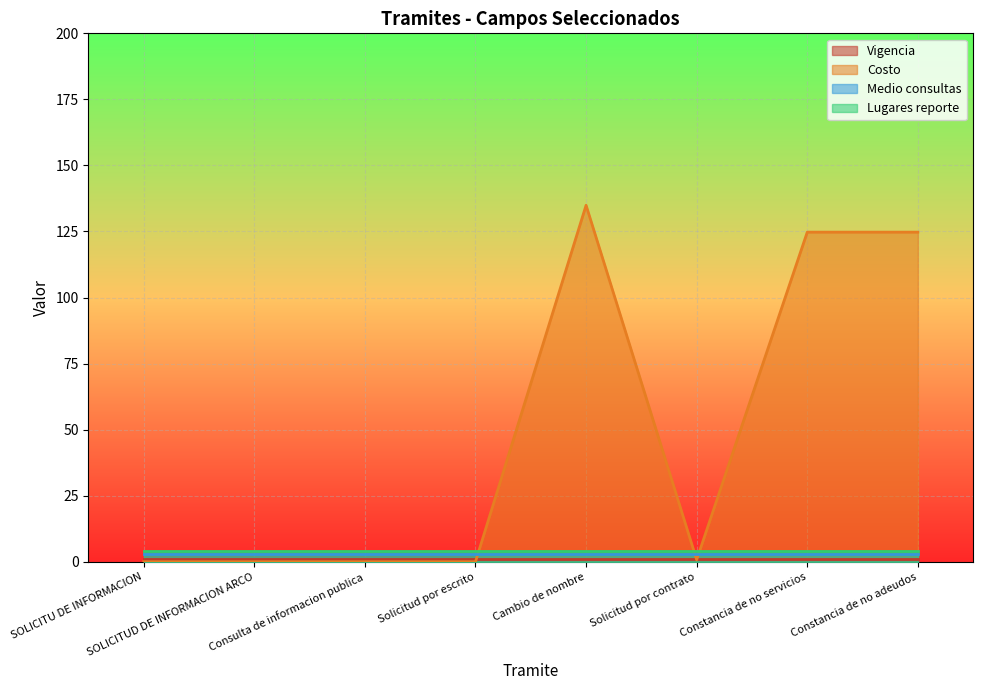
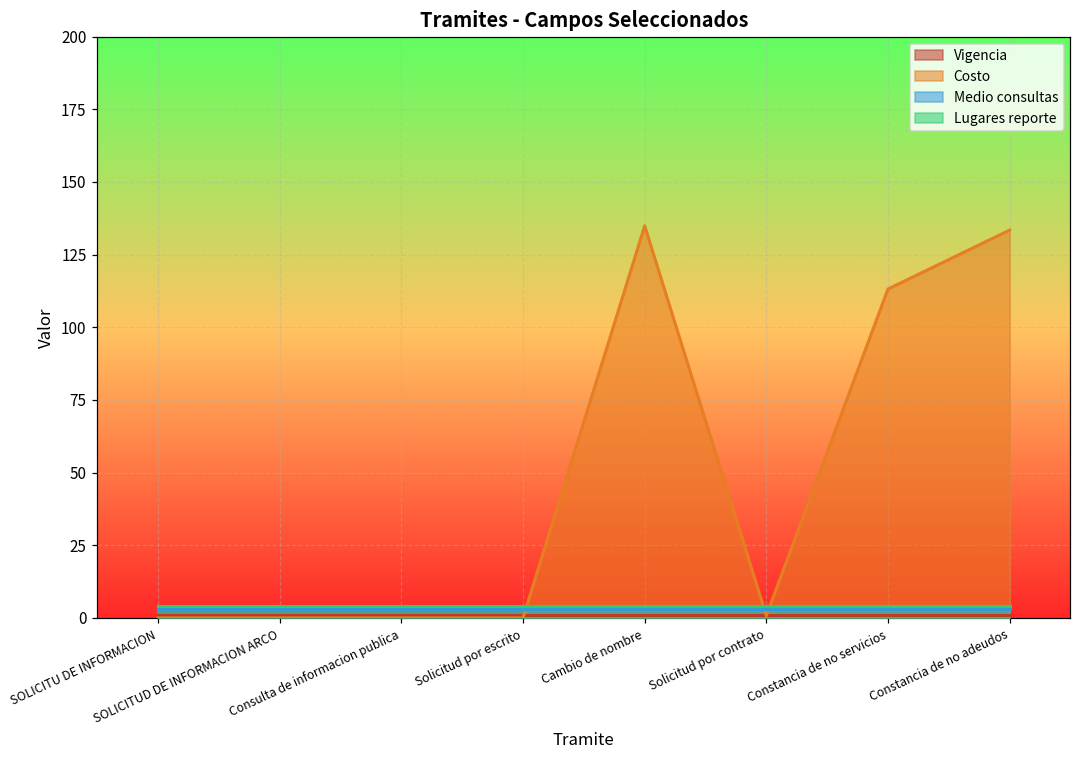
  {
    "Vigencia": {
      "SOLICITU DE INFORMACION": 1,
      "SOLICITUD DE INFORMACION ARCO": 1,
      "Consulta de informacion publica": 1,
      "Solicitud por escrito": 1,
      "Cambio de nombre": 1,
      "Constancia de no servicios": 1,
      "Constancia de no adeudos": 1
    },
    "Costo": {
      "SOLICITU DE INFORMACION": 0,
      "SOLICITUD DE INFORMACION ARCO": 0,
      "Consulta de informacion publica": 0,
      "Solicitud por escrito": 0,
      "Cambio de nombre": 135,
-     "Constancia de no servicios": 125,
-     "Constancia de no adeudos": 125
+     "Constancia de no servicios": 113,
+     "Constancia de no adeudos": 133
    },
    "Medio consultas": {
      "SOLICITU DE INFORMACION": 3,
      "SOLICITUD DE INFORMACION ARCO": 3,
      "Consulta de informacion publica": 3,
      "Solicitud por escrito": 3,
      "Cambio de nombre": 3,
      "Solicitud por contrato": 3,
      "Constancia de no servicios": 3,
      "Constancia de no adeudos": 3
    },
    "Lugares reporte": {
      "SOLICITU DE INFORMACION": 4,
      "SOLICITUD DE INFORMACION ARCO": 4,
      "Consulta de informacion publica": 4,
      "Solicitud por escrito": 4,
      "Cambio de nombre": 4,
      "Solicitud por contrato": 4,
      "Constancia de no servicios": 4,
      "Constancia de no adeudos": 4
    }
  }
